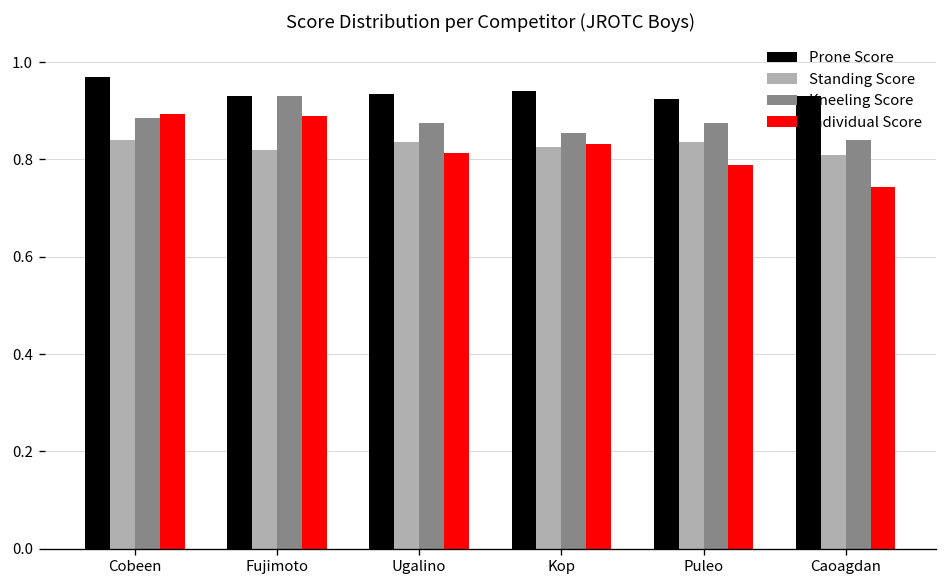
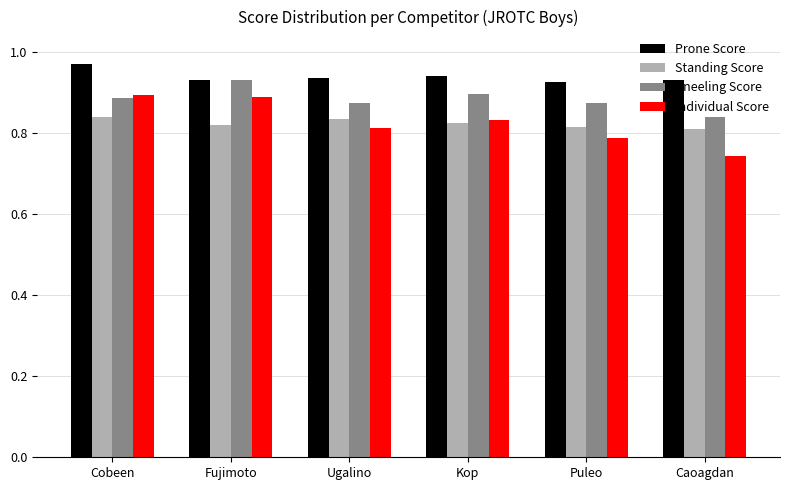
  {
    "Prone Score": {
      "Cobeen": 0.97,
      "Fujimoto": 0.93,
      "Ugalino": 0.94,
      "Kop": 0.94,
      "Puleo": 0.93,
      "Caoagdan": 0.93
    },
    "Standing Score": {
      "Cobeen": 0.84,
      "Fujimoto": 0.82,
      "Ugalino": 0.84,
      "Kop": 0.83,
-     "Puleo": 0.84,
+     "Puleo": 0.82,
      "Caoagdan": 0.81
    },
    "Kneeling Score": {
      "Cobeen": 0.89,
      "Fujimoto": 0.93,
      "Ugalino": 0.88,
-     "Kop": 0.86,
+     "Kop": 0.90,
      "Puleo": 0.88,
      "Caoagdan": 0.84
    },
    "Individual Score": {
      "Cobeen": 0.89,
      "Fujimoto": 0.89,
      "Ugalino": 0.81,
      "Kop": 0.83,
      "Puleo": 0.79,
      "Caoagdan": 0.74
    }
  }
